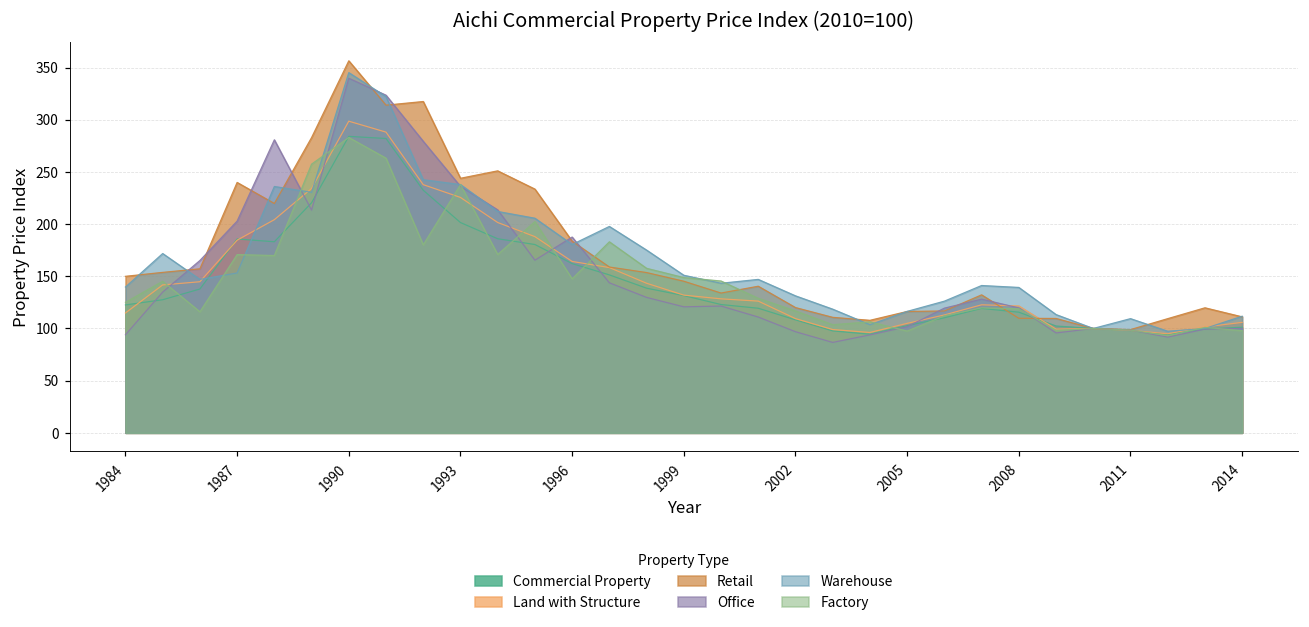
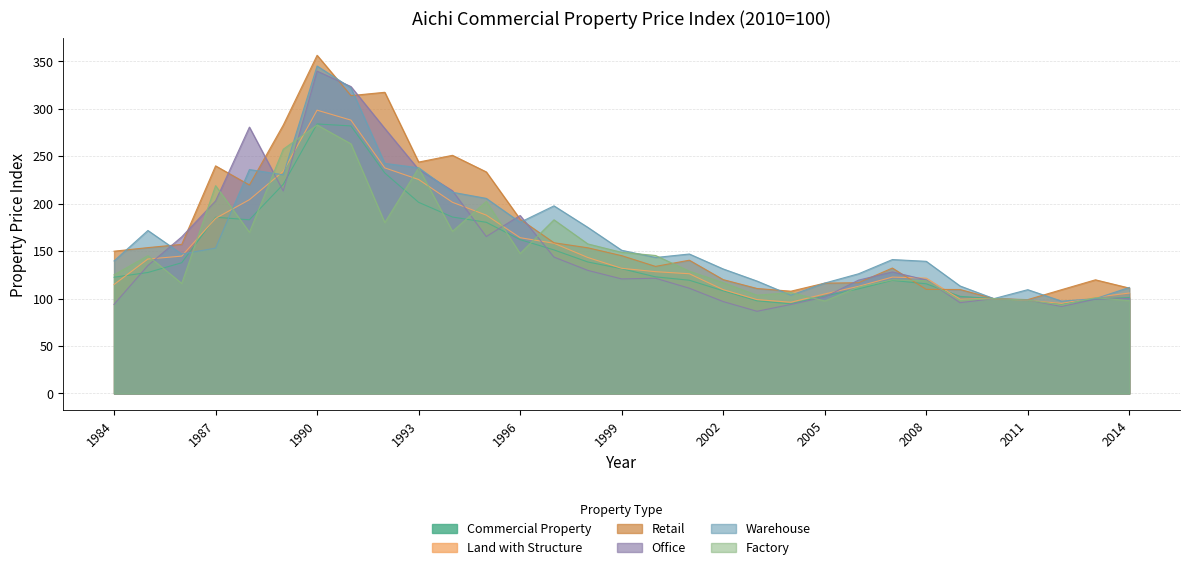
  {
    "Factory": {
-     "1987": 170,
+     "1987": 220,
      "1996": 150,
      "2002": 120,
      "2005": 100
    }
  }
